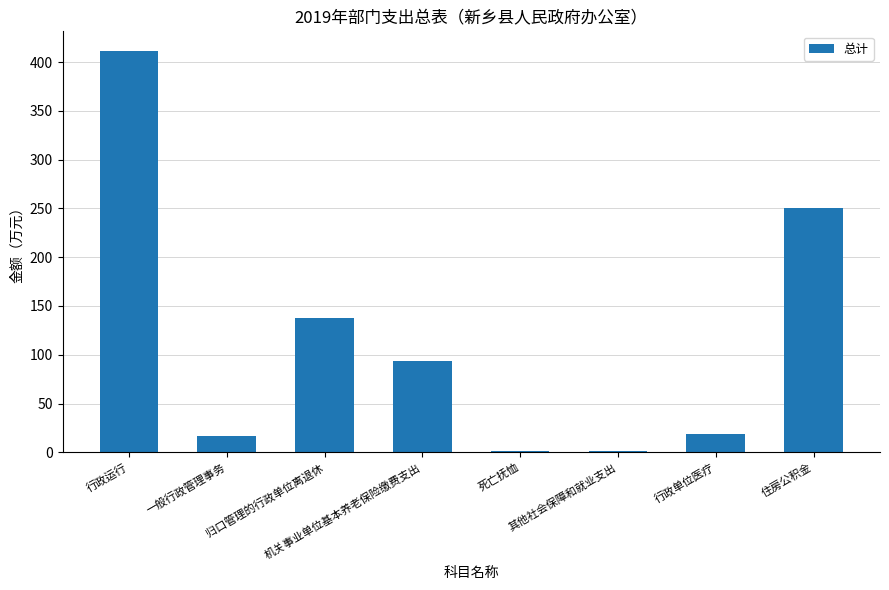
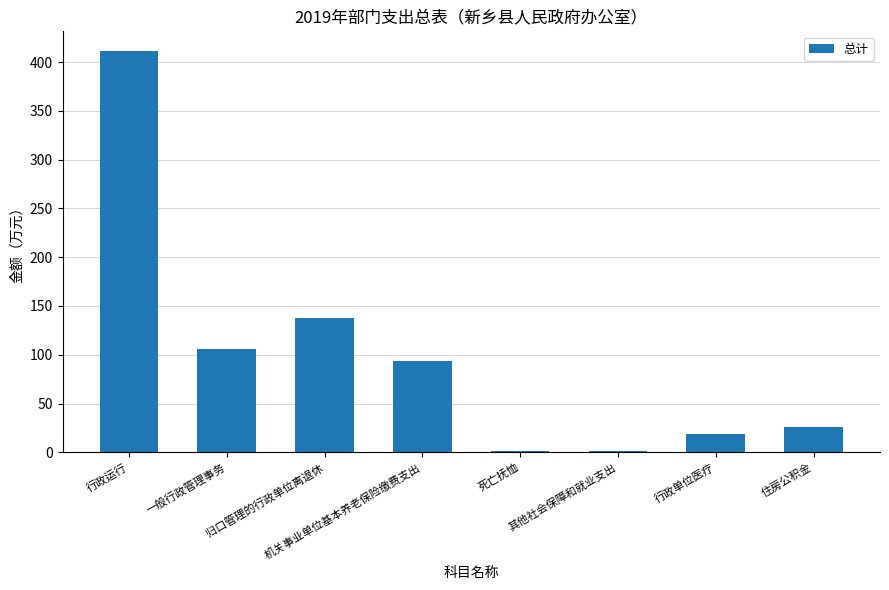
  {
    "行政运行": 410,
-   "一般行政管理事务": 20,
+   "一般行政管理事务": 110,
    "归口管理的行政单位离退休": 140,
    "机关事业单位基本养老保险缴费支出": 90,
    "行政单位医疗": 20,
-   "住房公积金": 250
+   "住房公积金": 30
  }
